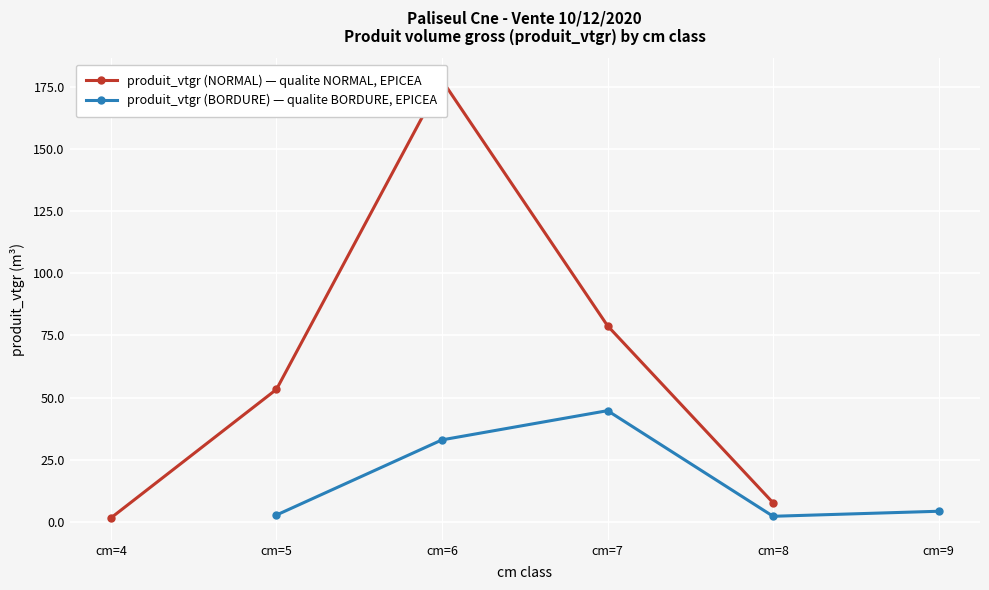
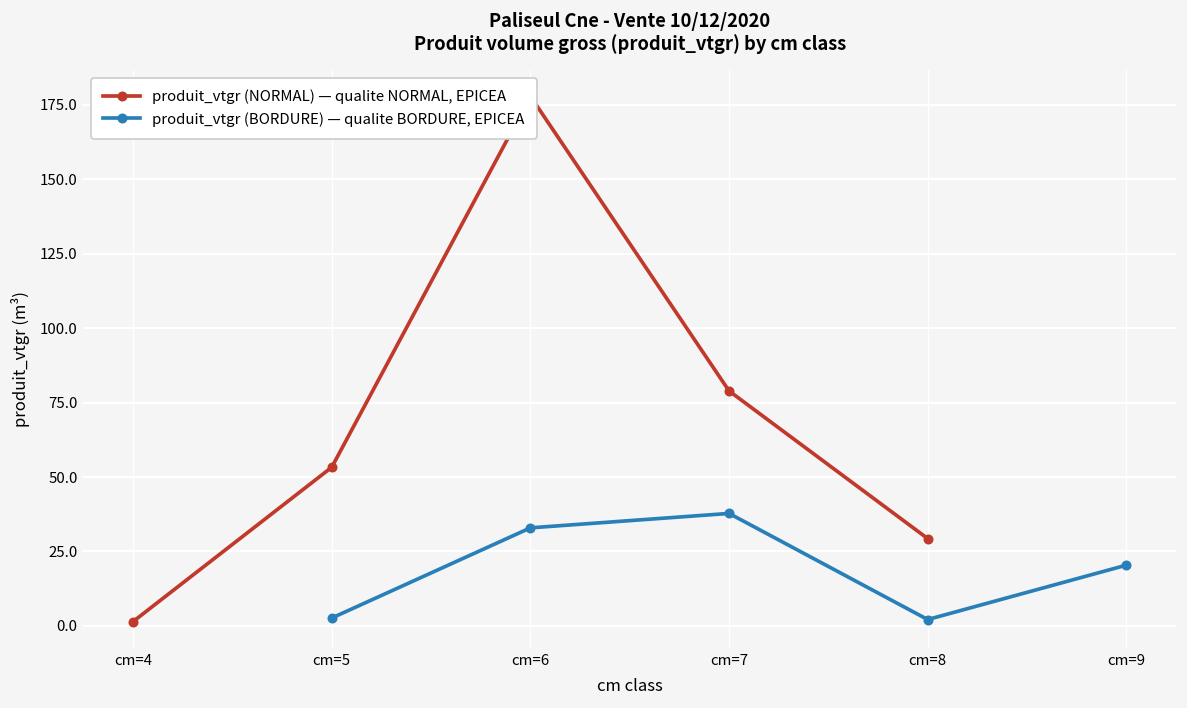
  {
    "produit_vtgr (NORMAL) — qualite NORMAL, EPICEA": {
      "cm=4": 1,
      "cm=5": 53,
      "cm=7": 79,
-     "cm=8": 8
+     "cm=8": 29
    },
    "produit_vtgr (BORDURE) — qualite BORDURE, EPICEA": {
      "cm=5": 3,
      "cm=6": 33,
-     "cm=7": 45,
+     "cm=7": 38,
      "cm=8": 2,
-     "cm=9": 4
+     "cm=9": 20
    }
  }
